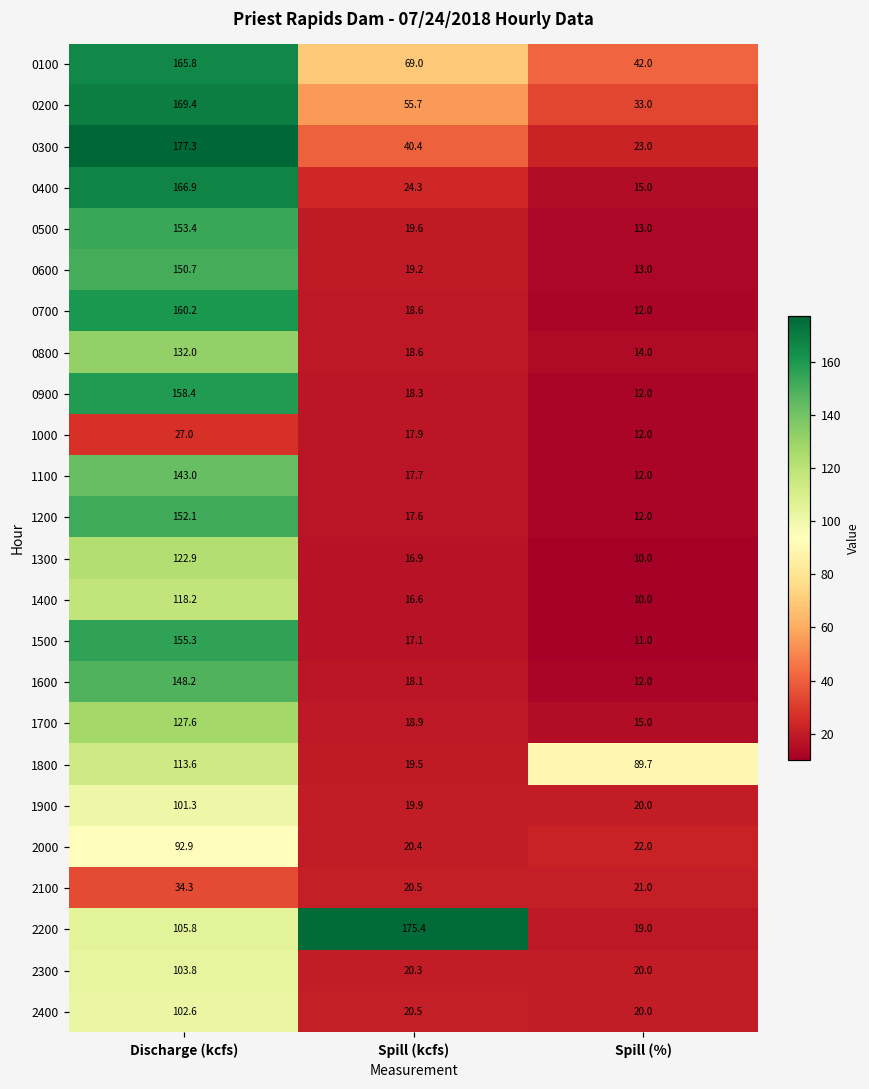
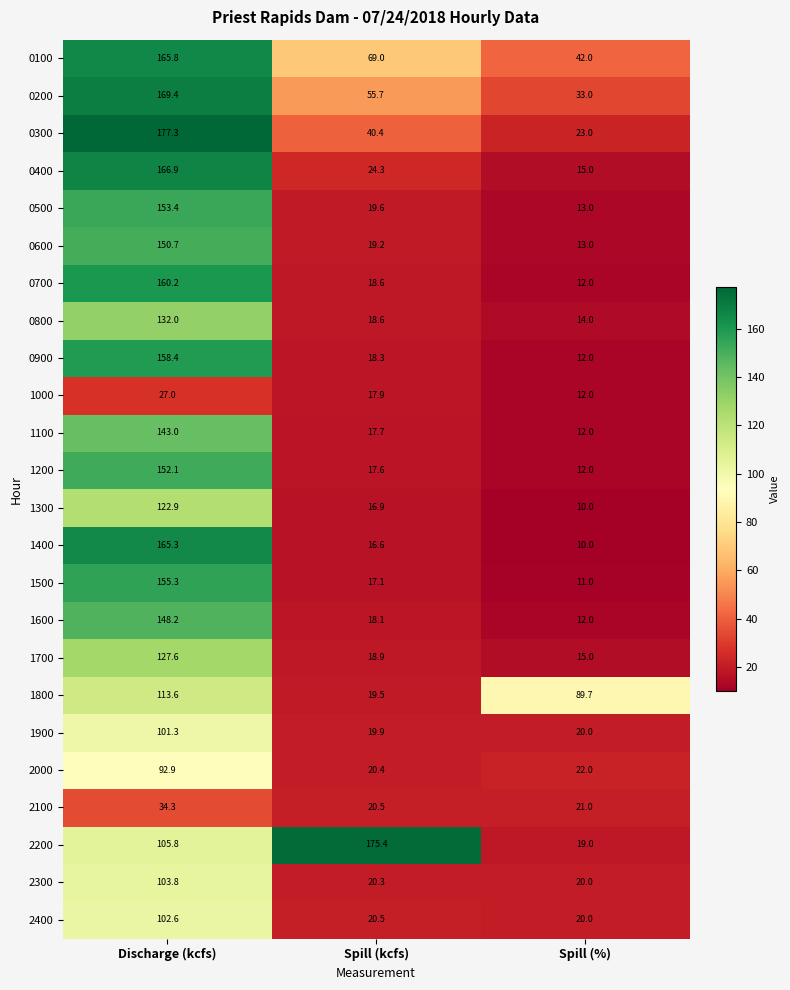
  {
    "0100": {
      "Discharge (kcfs)": 165.8,
      "Spill (kcfs)": 69.0,
      "Spill (%)": 42.0
    },
    "0200": {
      "Discharge (kcfs)": 169.4,
      "Spill (kcfs)": 55.7,
      "Spill (%)": 33.0
    },
    "0300": {
      "Discharge (kcfs)": 177.3,
      "Spill (kcfs)": 40.4,
      "Spill (%)": 23.0
    },
    "0400": {
      "Discharge (kcfs)": 166.9,
      "Spill (kcfs)": 24.3,
      "Spill (%)": 15.0
    },
    "0500": {
      "Discharge (kcfs)": 153.4,
      "Spill (kcfs)": 19.6,
      "Spill (%)": 13.0
    },
    "0600": {
      "Discharge (kcfs)": 150.7,
      "Spill (kcfs)": 19.2,
      "Spill (%)": 13.0
    },
    "0700": {
      "Discharge (kcfs)": 160.2,
      "Spill (kcfs)": 18.6,
      "Spill (%)": 12.0
    },
    "0800": {
      "Discharge (kcfs)": 132.0,
      "Spill (kcfs)": 18.6,
      "Spill (%)": 14.0
    },
    "0900": {
      "Discharge (kcfs)": 158.4,
      "Spill (kcfs)": 18.3,
      "Spill (%)": 12.0
    },
    "1000": {
      "Discharge (kcfs)": 27.0,
      "Spill (kcfs)": 17.9,
      "Spill (%)": 12.0
    },
    "1100": {
      "Discharge (kcfs)": 143.0,
      "Spill (kcfs)": 17.7,
      "Spill (%)": 12.0
    },
    "1200": {
      "Discharge (kcfs)": 152.1,
      "Spill (kcfs)": 17.6,
      "Spill (%)": 12.0
    },
    "1300": {
      "Discharge (kcfs)": 122.9,
      "Spill (kcfs)": 16.9,
      "Spill (%)": 10.0
    },
    "1400": {
-     "Discharge (kcfs)": 118.2,
+     "Discharge (kcfs)": 165.3,
      "Spill (kcfs)": 16.6,
      "Spill (%)": 10.0
    },
    "1500": {
      "Discharge (kcfs)": 155.3,
      "Spill (kcfs)": 17.1,
      "Spill (%)": 11.0
    },
    "1600": {
      "Discharge (kcfs)": 148.2,
      "Spill (kcfs)": 18.1,
      "Spill (%)": 12.0
    },
    "1700": {
      "Discharge (kcfs)": 127.6,
      "Spill (kcfs)": 18.9,
      "Spill (%)": 15.0
    },
    "1800": {
      "Discharge (kcfs)": 113.6,
      "Spill (kcfs)": 19.5,
      "Spill (%)": 89.7
    },
    "1900": {
      "Discharge (kcfs)": 101.3,
      "Spill (kcfs)": 19.9,
      "Spill (%)": 20.0
    },
    "2000": {
      "Discharge (kcfs)": 92.9,
      "Spill (kcfs)": 20.4,
      "Spill (%)": 22.0
    },
    "2100": {
      "Discharge (kcfs)": 34.3,
      "Spill (kcfs)": 20.5,
      "Spill (%)": 21.0
    },
    "2200": {
      "Discharge (kcfs)": 105.8,
      "Spill (kcfs)": 175.4,
      "Spill (%)": 19.0
    },
    "2300": {
      "Discharge (kcfs)": 103.8,
      "Spill (kcfs)": 20.3,
      "Spill (%)": 20.0
    },
    "2400": {
      "Discharge (kcfs)": 102.6,
      "Spill (kcfs)": 20.5,
      "Spill (%)": 20.0
    }
  }
